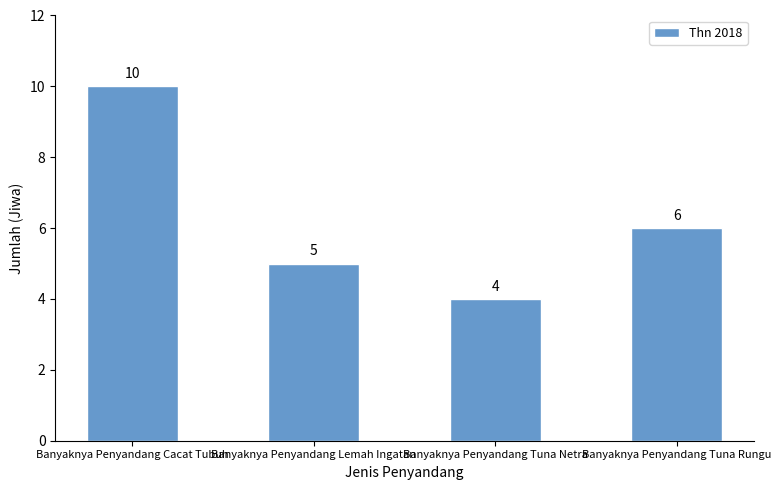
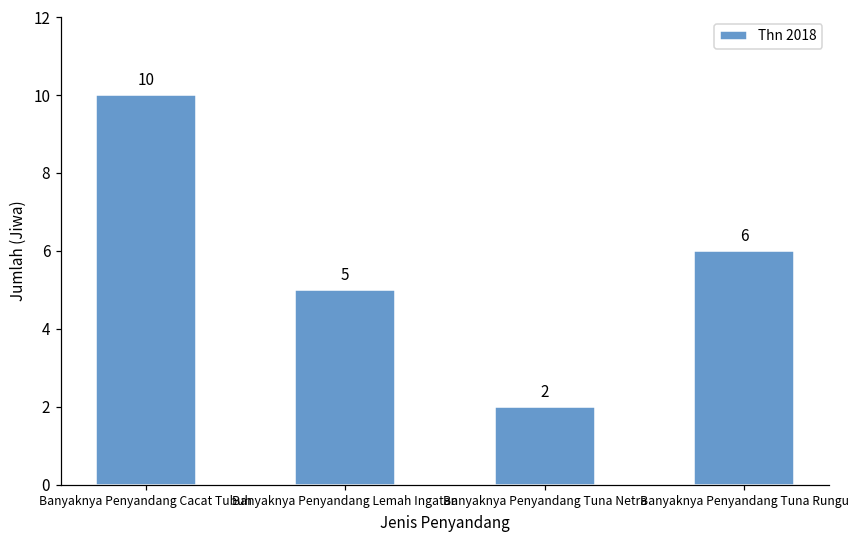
  {
    "Banyaknya Penyandang Cacat Tubuh": 10,
    "Banyaknya Penyandang Lemah Ingatan": 5,
-   "Banyaknya Penyandang Tuna Netra": 4,
+   "Banyaknya Penyandang Tuna Netra": 2,
    "Banyaknya Penyandang Tuna Rungu": 6
  }
